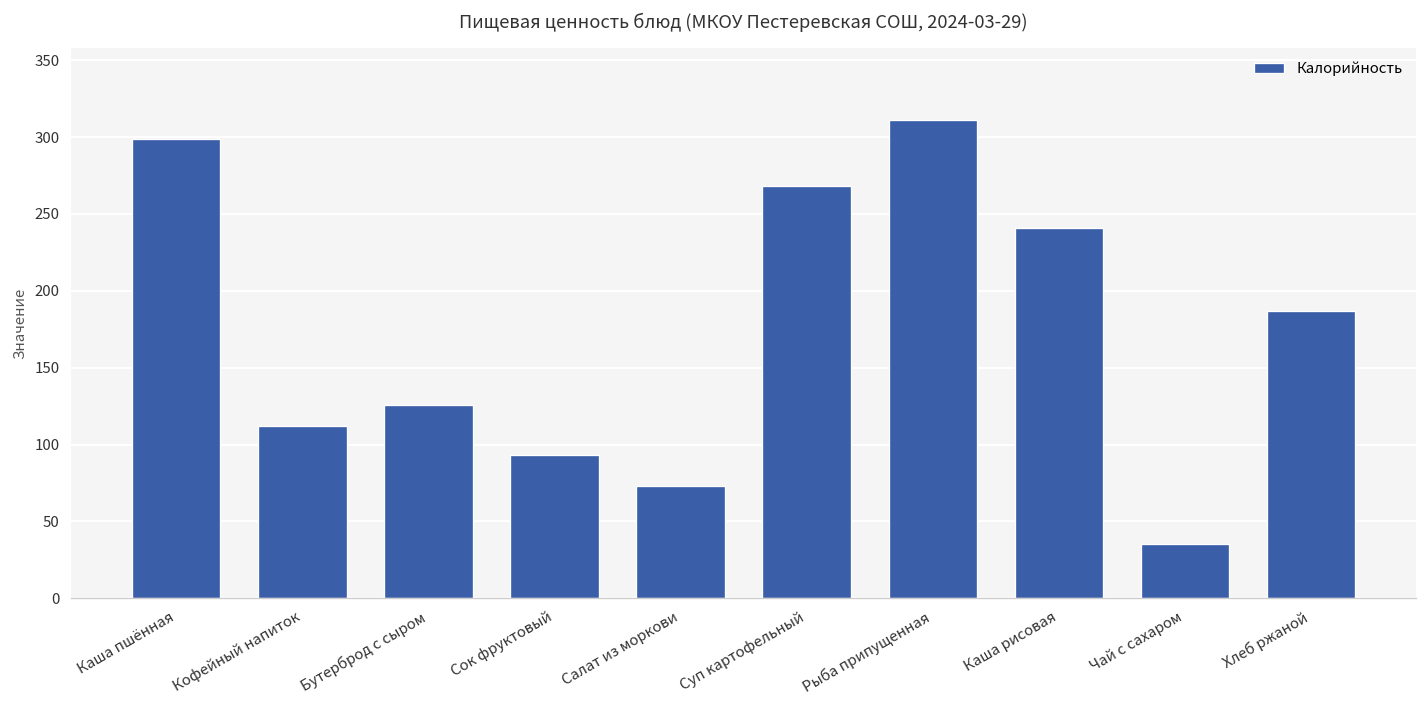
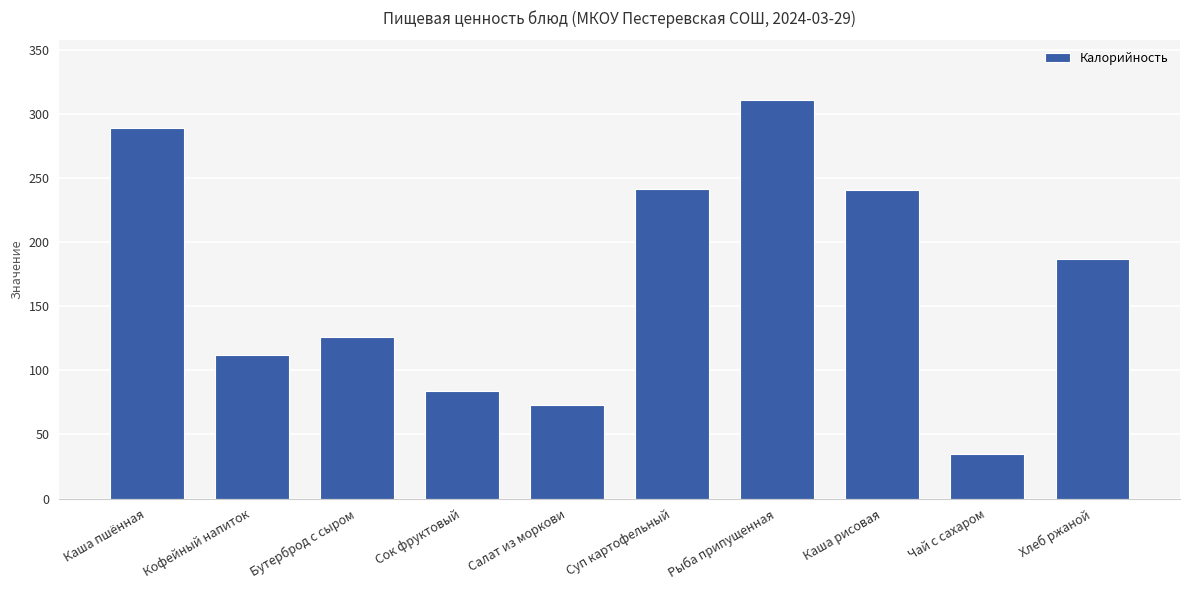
  {
-   "Каша пшённая": 299,
+   "Каша пшённая": 289,
    "Кофейный напиток": 112,
    "Бутерброд с сыром": 126,
-   "Сок фруктовый": 93,
+   "Сок фруктовый": 84,
    "Салат из моркови": 73,
-   "Суп картофельный": 268,
+   "Суп картофельный": 242,
    "Рыба припущенная": 311,
    "Каша рисовая": 241,
    "Чай с сахаром": 35,
    "Хлеб ржаной": 187
  }
